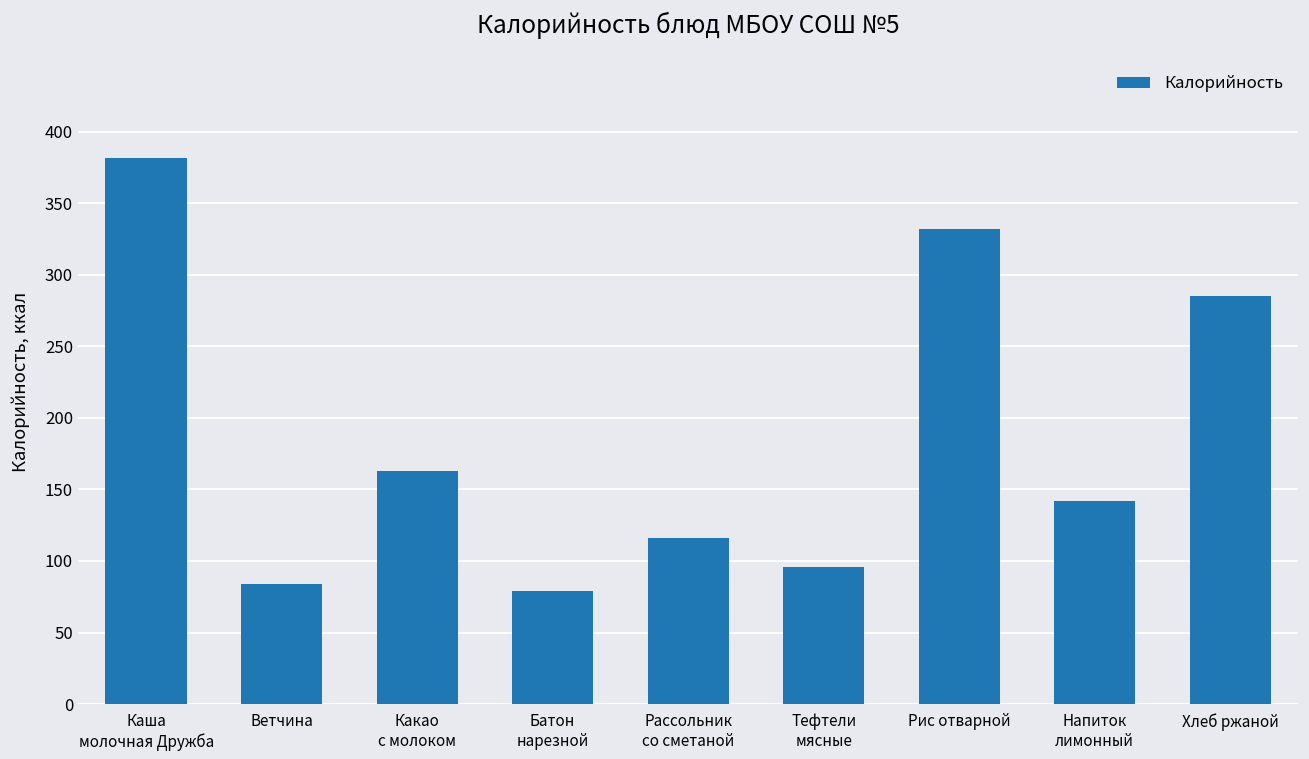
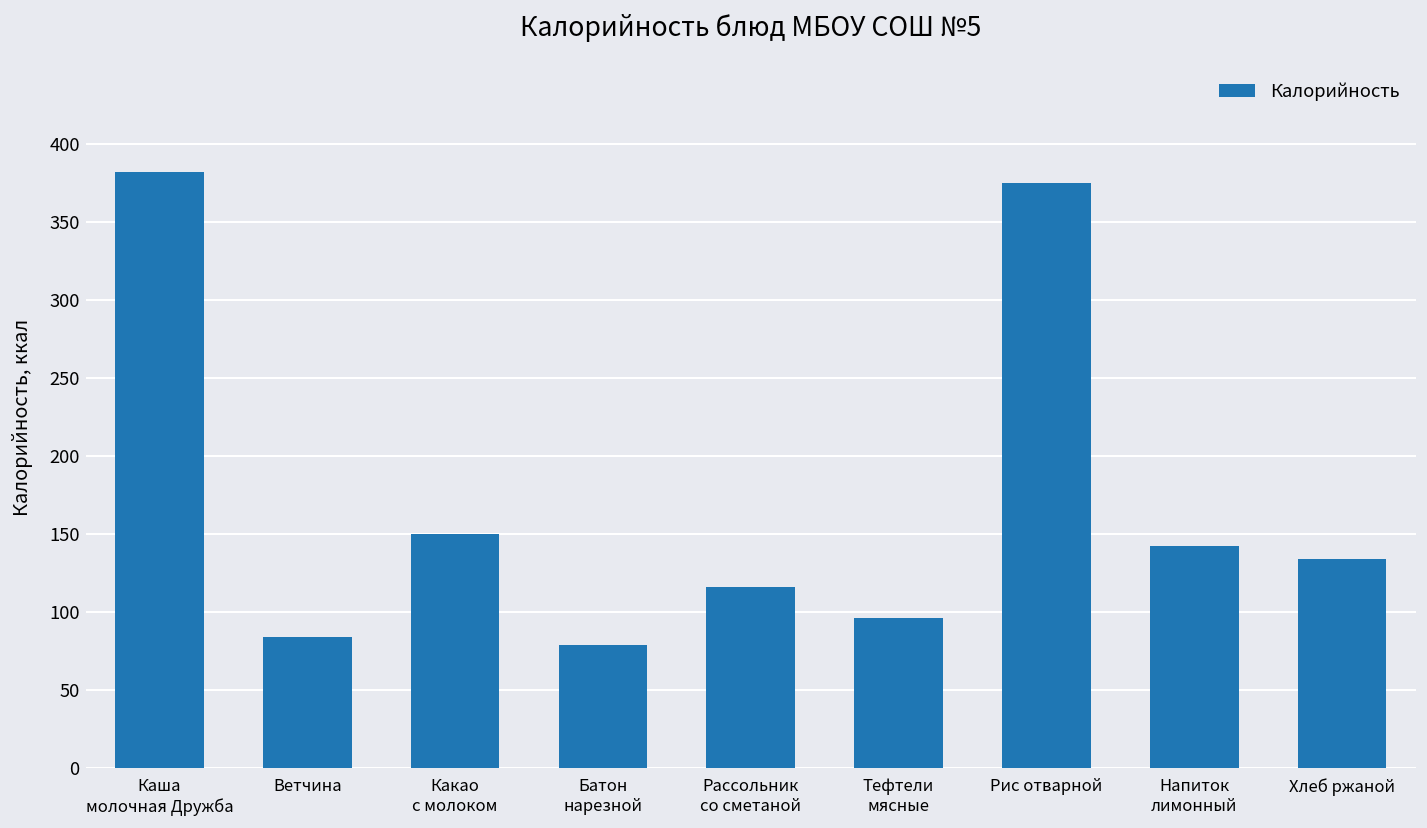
  {
    "Каша молочная Дружба": 382,
    "Ветчина": 84,
-   "Какао с молоком": 163,
+   "Какао с молоком": 150,
    "Батон нарезной": 79,
    "Рассольник со сметаной": 116,
    "Тефтели мясные": 96,
-   "Рис отварной": 332,
+   "Рис отварной": 375,
    "Напиток лимонный": 142,
-   "Хлеб ржаной": 285
+   "Хлеб ржаной": 134
  }
